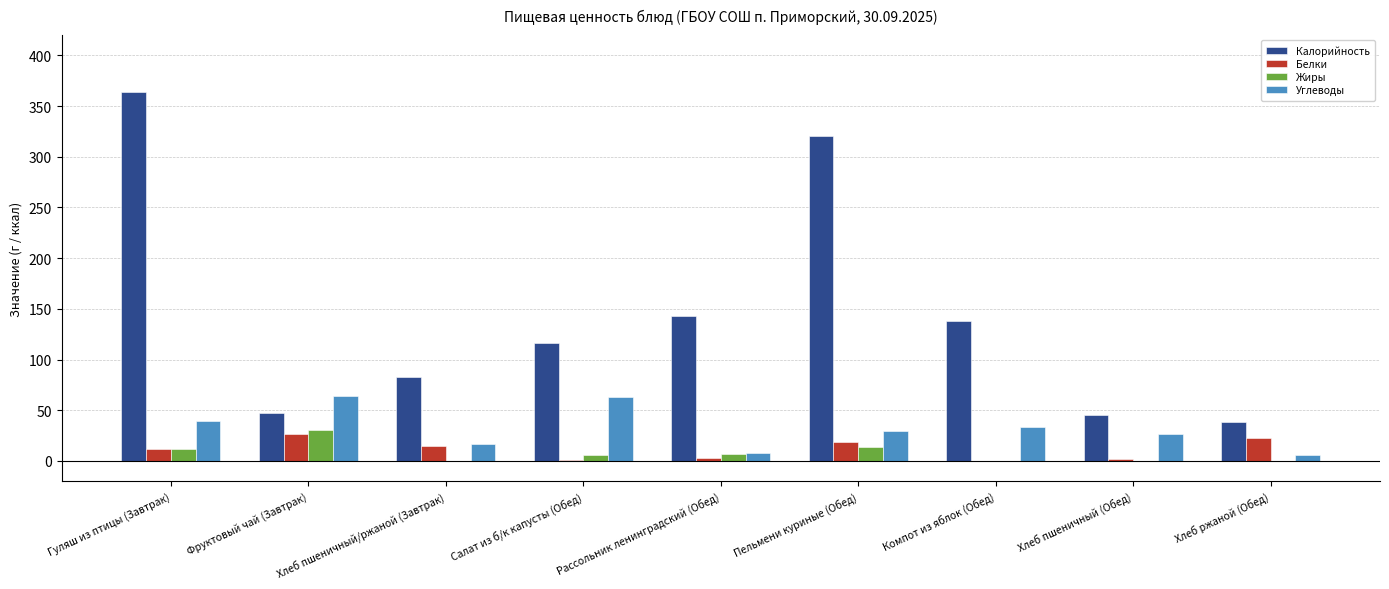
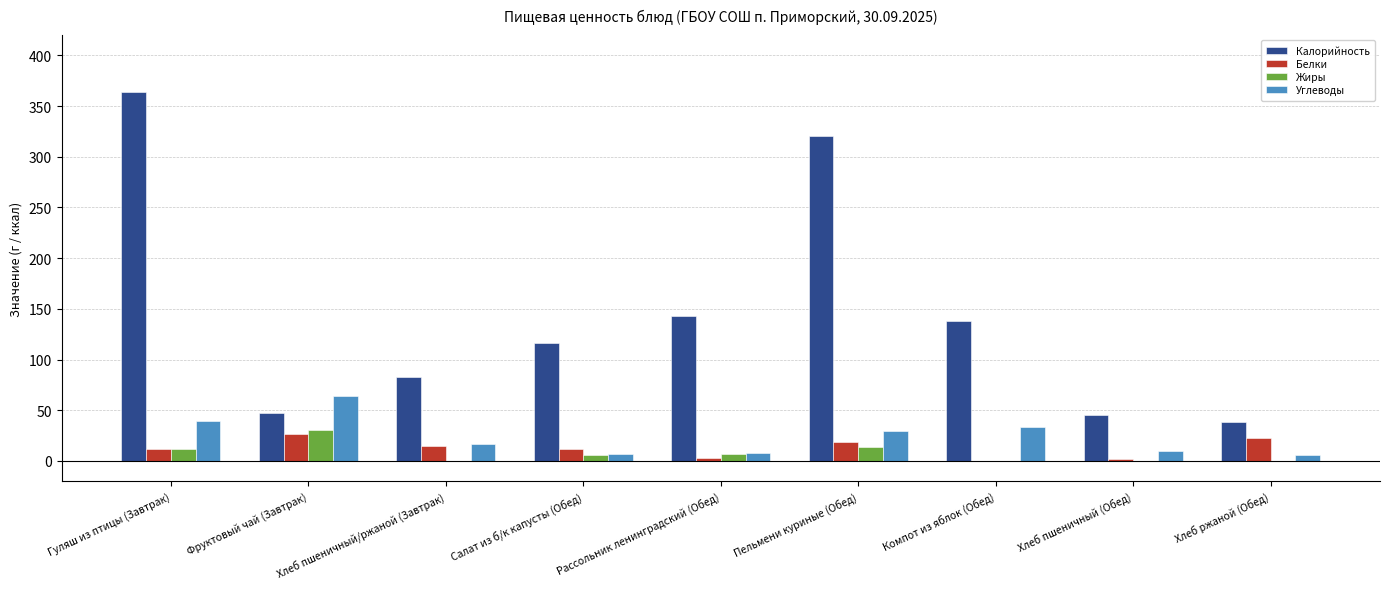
  {
    "Калорийность": {
      "Гуляш из птицы (Завтрак)": 364,
      "Фруктовый чай (Завтрак)": 48,
      "Хлеб пшеничный/ржаной (Завтрак)": 83,
      "Салат из б/к капусты (Обед)": 116,
      "Рассольник ленинградский (Обед)": 143,
      "Пельмени куриные (Обед)": 320,
      "Компот из яблок (Обед)": 138,
      "Хлеб пшеничный (Обед)": 45,
      "Хлеб ржаной (Обед)": 38
    },
    "Белки": {
      "Гуляш из птицы (Завтрак)": 11,
      "Фруктовый чай (Завтрак)": 27,
      "Хлеб пшеничный/ржаной (Завтрак)": 15,
-     "Салат из б/к капусты (Обед)": 1,
+     "Салат из б/к капусты (Обед)": 12,
      "Рассольник ленинградский (Обед)": 3,
      "Пельмени куриные (Обед)": 19,
      "Хлеб ржаной (Обед)": 22
    },
    "Жиры": {
      "Гуляш из птицы (Завтрак)": 12,
      "Фруктовый чай (Завтрак)": 30,
      "Салат из б/к капусты (Обед)": 5,
      "Рассольник ленинградский (Обед)": 7,
      "Пельмени куриные (Обед)": 14,
      "Компот из яблок (Обед)": 0,
      "Хлеб пшеничный (Обед)": 0,
      "Хлеб ржаной (Обед)": 0
    },
    "Углеводы": {
      "Гуляш из птицы (Завтрак)": 40,
      "Фруктовый чай (Завтрак)": 64,
      "Хлеб пшеничный/ржаной (Завтрак)": 16,
-     "Салат из б/к капусты (Обед)": 63,
+     "Салат из б/к капусты (Обед)": 7,
      "Рассольник ленинградский (Обед)": 8,
      "Пельмени куриные (Обед)": 29,
      "Компот из яблок (Обед)": 34,
-     "Хлеб пшеничный (Обед)": 27,
+     "Хлеб пшеничный (Обед)": 10,
      "Хлеб ржаной (Обед)": 6
    }
  }
